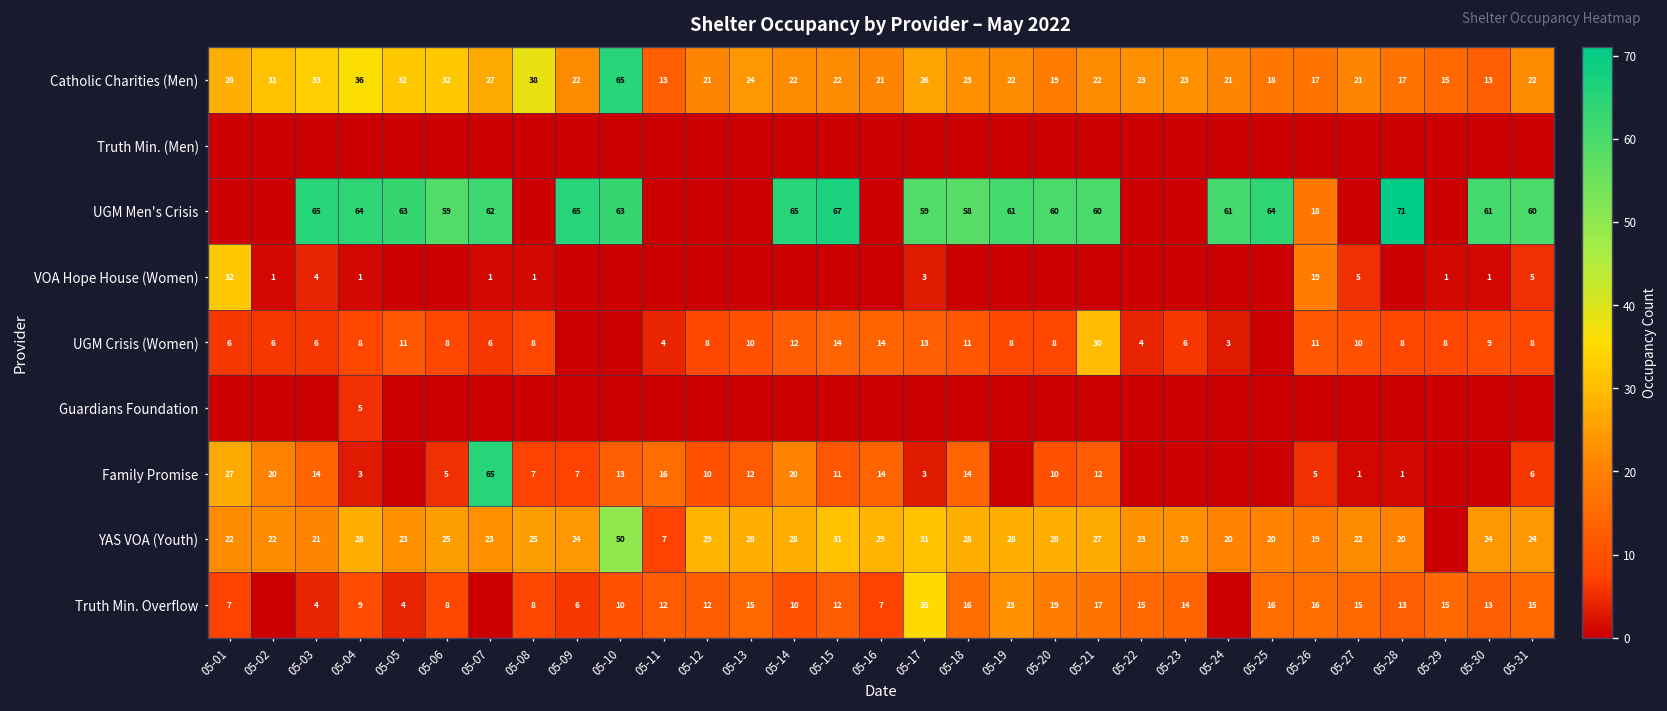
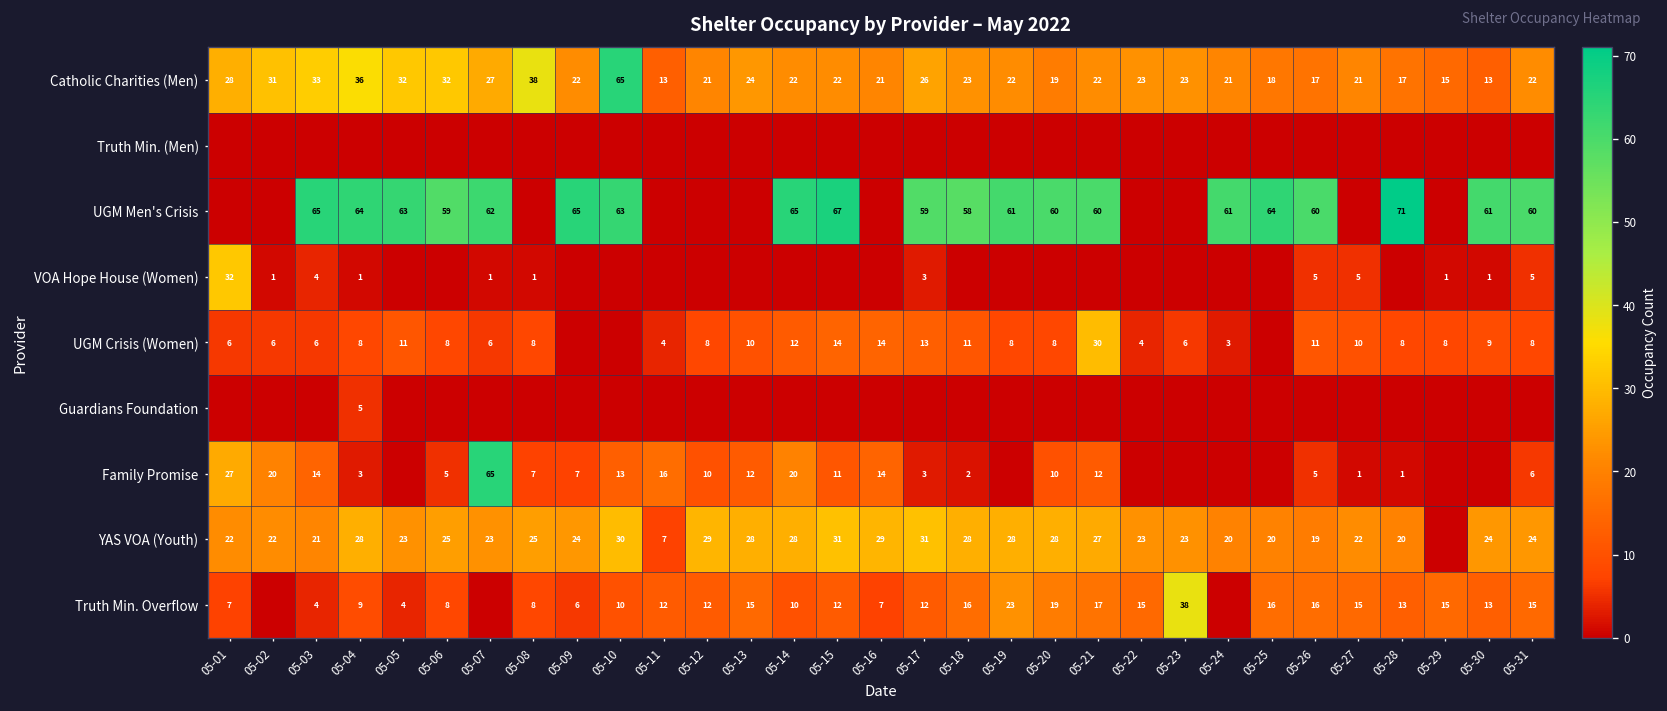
  {
    "Catholic Charities (Men)": {
      "05-01": 28,
      "05-02": 31,
      "05-03": 33,
      "05-04": 36,
      "05-05": 32,
      "05-06": 32,
      "05-07": 27,
      "05-08": 38,
      "05-09": 22,
      "05-10": 65,
      "05-11": 13,
      "05-12": 21,
      "05-13": 24,
      "05-14": 22,
      "05-15": 22,
      "05-16": 21,
      "05-17": 26,
      "05-18": 23,
      "05-19": 22,
      "05-20": 19,
      "05-21": 22,
      "05-22": 23,
      "05-23": 23,
      "05-24": 21,
      "05-25": 18,
      "05-26": 17,
      "05-27": 21,
      "05-28": 17,
      "05-29": 15,
      "05-30": 13,
      "05-31": 22
    },
    "UGM Men's Crisis": {
      "05-03": 65,
      "05-04": 64,
      "05-05": 63,
      "05-06": 59,
      "05-07": 62,
      "05-09": 65,
      "05-10": 63,
      "05-14": 65,
      "05-15": 67,
      "05-17": 59,
      "05-18": 58,
      "05-19": 61,
      "05-20": 60,
      "05-21": 60,
      "05-24": 61,
      "05-25": 64,
-     "05-26": 18,
+     "05-26": 60,
      "05-28": 71,
      "05-30": 61,
      "05-31": 60
    },
    "VOA Hope House (Women)": {
      "05-01": 32,
      "05-02": 1,
      "05-03": 4,
      "05-04": 1,
      "05-07": 1,
      "05-08": 1,
      "05-17": 3,
-     "05-26": 19,
+     "05-26": 5,
      "05-27": 5,
      "05-29": 1,
      "05-30": 1,
      "05-31": 5
    },
    "UGM Crisis (Women)": {
      "05-01": 6,
      "05-02": 6,
      "05-03": 6,
      "05-04": 8,
      "05-05": 11,
      "05-06": 8,
      "05-07": 6,
      "05-08": 8,
      "05-11": 4,
      "05-12": 8,
      "05-13": 10,
      "05-14": 12,
      "05-15": 14,
      "05-16": 14,
      "05-17": 13,
      "05-18": 11,
      "05-19": 8,
      "05-20": 8,
      "05-21": 30,
      "05-22": 4,
      "05-23": 6,
      "05-24": 3,
      "05-26": 11,
      "05-27": 10,
      "05-28": 8,
      "05-29": 8,
      "05-30": 9,
      "05-31": 8
    },
    "Guardians Foundation": {
      "05-04": 5
    },
    "Family Promise": {
      "05-01": 27,
      "05-02": 20,
      "05-03": 14,
      "05-04": 3,
      "05-06": 5,
      "05-07": 65,
      "05-08": 7,
      "05-09": 7,
      "05-10": 13,
      "05-11": 16,
      "05-12": 10,
      "05-13": 12,
      "05-14": 20,
      "05-15": 11,
      "05-16": 14,
      "05-17": 3,
-     "05-18": 14,
+     "05-18": 2,
      "05-20": 10,
      "05-21": 12,
      "05-26": 5,
      "05-27": 1,
      "05-28": 1,
      "05-31": 6
    },
    "YAS VOA (Youth)": {
      "05-01": 22,
      "05-02": 22,
      "05-03": 21,
      "05-04": 28,
      "05-05": 23,
      "05-06": 25,
      "05-07": 23,
      "05-08": 25,
      "05-09": 24,
-     "05-10": 50,
+     "05-10": 30,
      "05-11": 7,
      "05-12": 29,
      "05-13": 28,
      "05-14": 28,
      "05-15": 31,
      "05-16": 29,
      "05-17": 31,
      "05-18": 28,
      "05-19": 28,
      "05-20": 28,
      "05-21": 27,
      "05-22": 23,
      "05-23": 23,
      "05-24": 20,
      "05-25": 20,
      "05-26": 19,
      "05-27": 22,
      "05-28": 20,
      "05-30": 24,
      "05-31": 24
    },
    "Truth Min. Overflow": {
      "05-01": 7,
      "05-03": 4,
      "05-04": 9,
      "05-05": 4,
      "05-06": 8,
      "05-08": 8,
      "05-09": 6,
      "05-10": 10,
      "05-11": 12,
      "05-12": 12,
      "05-13": 15,
      "05-14": 10,
      "05-15": 12,
      "05-16": 7,
-     "05-17": 35,
+     "05-17": 12,
      "05-18": 16,
      "05-19": 23,
      "05-20": 19,
      "05-21": 17,
      "05-22": 15,
-     "05-23": 14,
+     "05-23": 38,
      "05-25": 16,
      "05-26": 16,
      "05-27": 15,
      "05-28": 13,
      "05-29": 15,
      "05-30": 13,
      "05-31": 15
    }
  }
